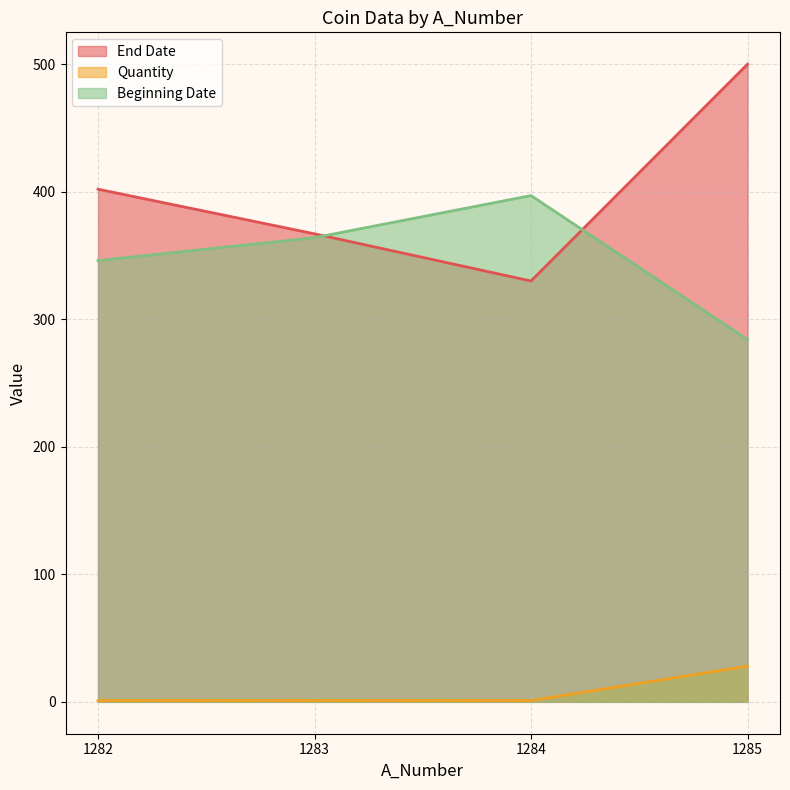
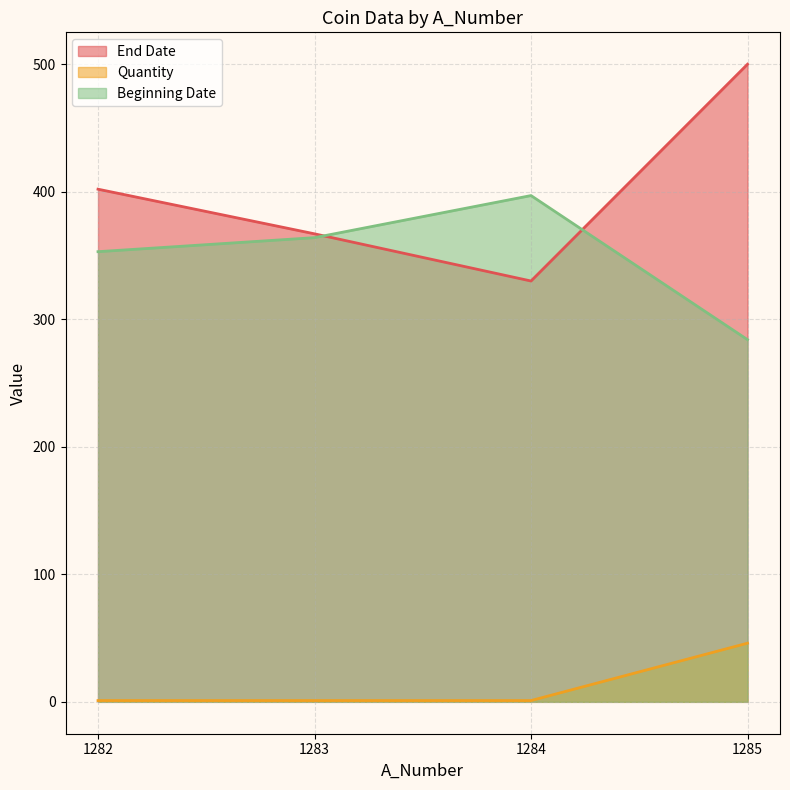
  {
    "End Date": {
      "1282": 402,
      "1283": 367,
      "1284": 330,
      "1285": 500
    },
    "Quantity": {
      "1282": 1,
      "1283": 1,
      "1284": 1,
-     "1285": 28
+     "1285": 46
    },
    "Beginning Date": {
-     "1282": 346,
+     "1282": 353,
      "1283": 364,
      "1284": 397,
      "1285": 284
    }
  }
